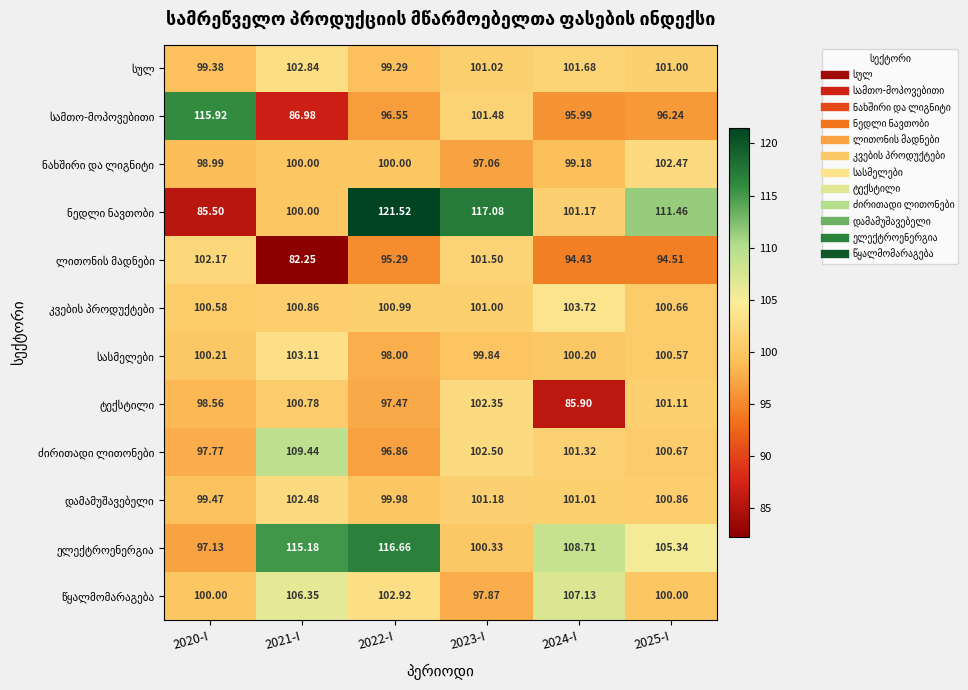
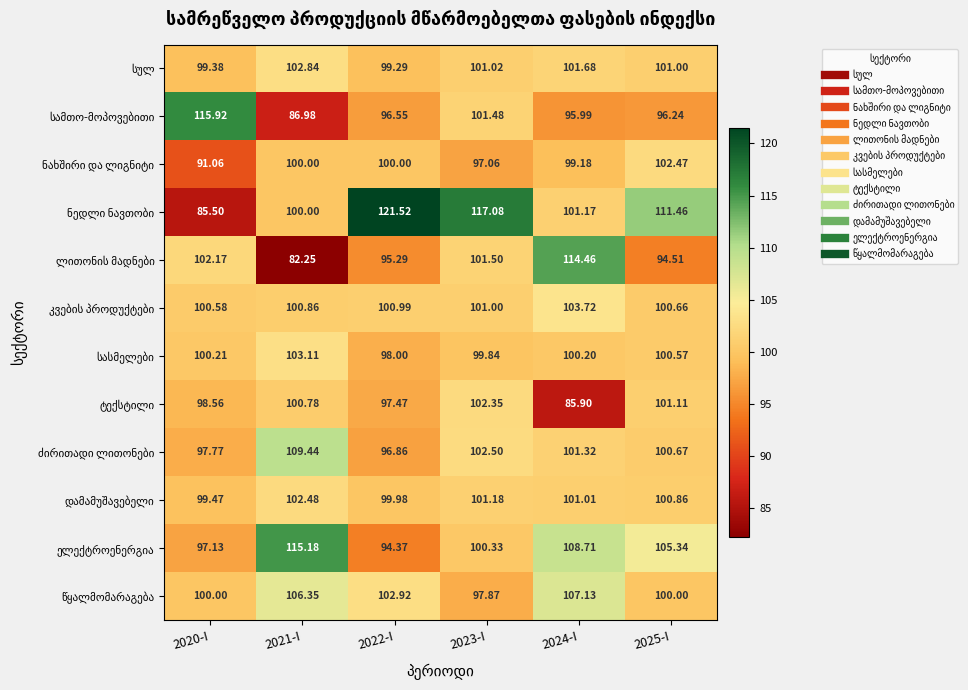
  {
    "სულ": {
      "2020-I": 99.38,
      "2021-I": 102.84,
      "2022-I": 99.29,
      "2023-I": 101.02,
      "2024-I": 101.68,
      "2025-I": 101.00
    },
    "სამთო-მოპოვებითი": {
      "2020-I": 115.92,
      "2021-I": 86.98,
      "2022-I": 96.55,
      "2023-I": 101.48,
      "2024-I": 95.99,
      "2025-I": 96.24
    },
    "ნახშირი და ლიგნიტი": {
-     "2020-I": 98.99,
+     "2020-I": 91.06,
      "2021-I": 100.00,
      "2022-I": 100.00,
      "2023-I": 97.06,
      "2024-I": 99.18,
      "2025-I": 102.47
    },
    "ნედლი ნავთობი": {
      "2020-I": 85.50,
      "2021-I": 100.00,
      "2022-I": 121.52,
      "2023-I": 117.08,
      "2024-I": 101.17,
      "2025-I": 111.46
    },
    "ლითონის მადნები": {
      "2020-I": 102.17,
      "2021-I": 82.25,
      "2022-I": 95.29,
      "2023-I": 101.50,
-     "2024-I": 94.43,
+     "2024-I": 114.46,
      "2025-I": 94.51
    },
    "კვების პროდუქტები": {
      "2020-I": 100.58,
      "2021-I": 100.86,
      "2022-I": 100.99,
      "2023-I": 101.00,
      "2024-I": 103.72,
      "2025-I": 100.66
    },
    "სასმელები": {
      "2020-I": 100.21,
      "2021-I": 103.11,
      "2022-I": 98.00,
      "2023-I": 99.84,
      "2024-I": 100.20,
      "2025-I": 100.57
    },
    "ტექსტილი": {
      "2020-I": 98.56,
      "2021-I": 100.78,
      "2022-I": 97.47,
      "2023-I": 102.35,
      "2024-I": 85.90,
      "2025-I": 101.11
    },
    "ძირითადი ლითონები": {
      "2020-I": 97.77,
      "2021-I": 109.44,
      "2022-I": 96.86,
      "2023-I": 102.50,
      "2024-I": 101.32,
      "2025-I": 100.67
    },
    "დამამუშავებელი": {
      "2020-I": 99.47,
      "2021-I": 102.48,
      "2022-I": 99.98,
      "2023-I": 101.18,
      "2024-I": 101.01,
      "2025-I": 100.86
    },
    "ელექტროენერგია": {
      "2020-I": 97.13,
      "2021-I": 115.18,
-     "2022-I": 116.66,
+     "2022-I": 94.37,
      "2023-I": 100.33,
      "2024-I": 108.71,
      "2025-I": 105.34
    },
    "წყალმომარაგება": {
      "2020-I": 100.00,
      "2021-I": 106.35,
      "2022-I": 102.92,
      "2023-I": 97.87,
      "2024-I": 107.13,
      "2025-I": 100.00
    }
  }
